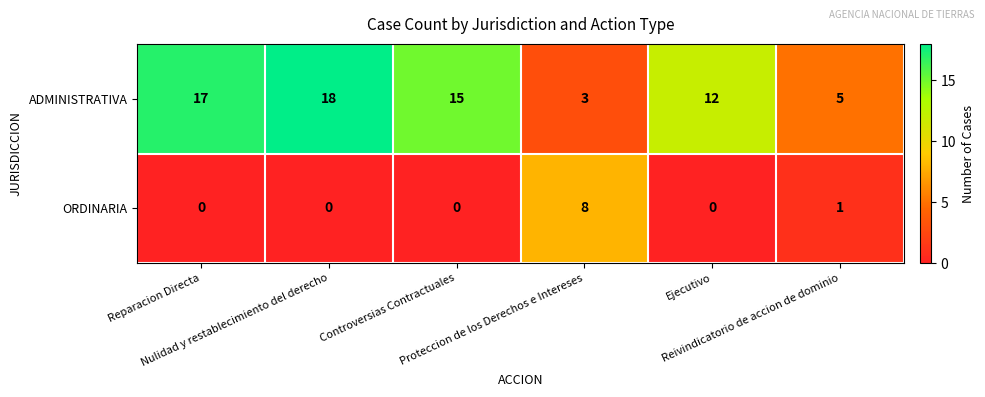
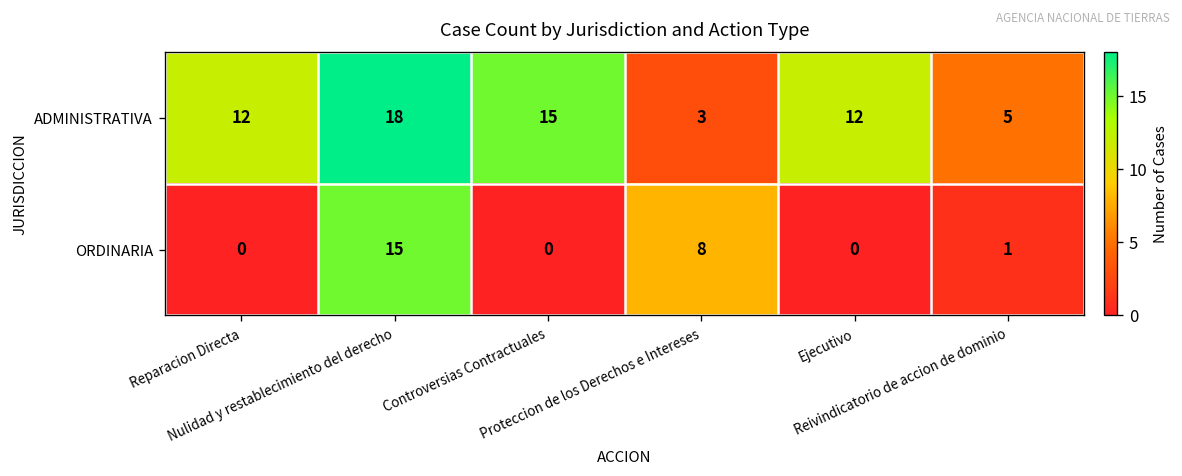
  {
    "ADMINISTRATIVA": {
-     "Reparacion Directa": 17,
+     "Reparacion Directa": 12,
      "Nulidad y restablecimiento del derecho": 18,
      "Controversias Contractuales": 15,
      "Proteccion de los Derechos e Intereses": 3,
      "Ejecutivo": 12,
      "Reivindicatorio de accion de dominio": 5
    },
    "ORDINARIA": {
      "Reparacion Directa": 0,
-     "Nulidad y restablecimiento del derecho": 0,
+     "Nulidad y restablecimiento del derecho": 15,
      "Controversias Contractuales": 0,
      "Proteccion de los Derechos e Intereses": 8,
      "Ejecutivo": 0,
      "Reivindicatorio de accion de dominio": 1
    }
  }
